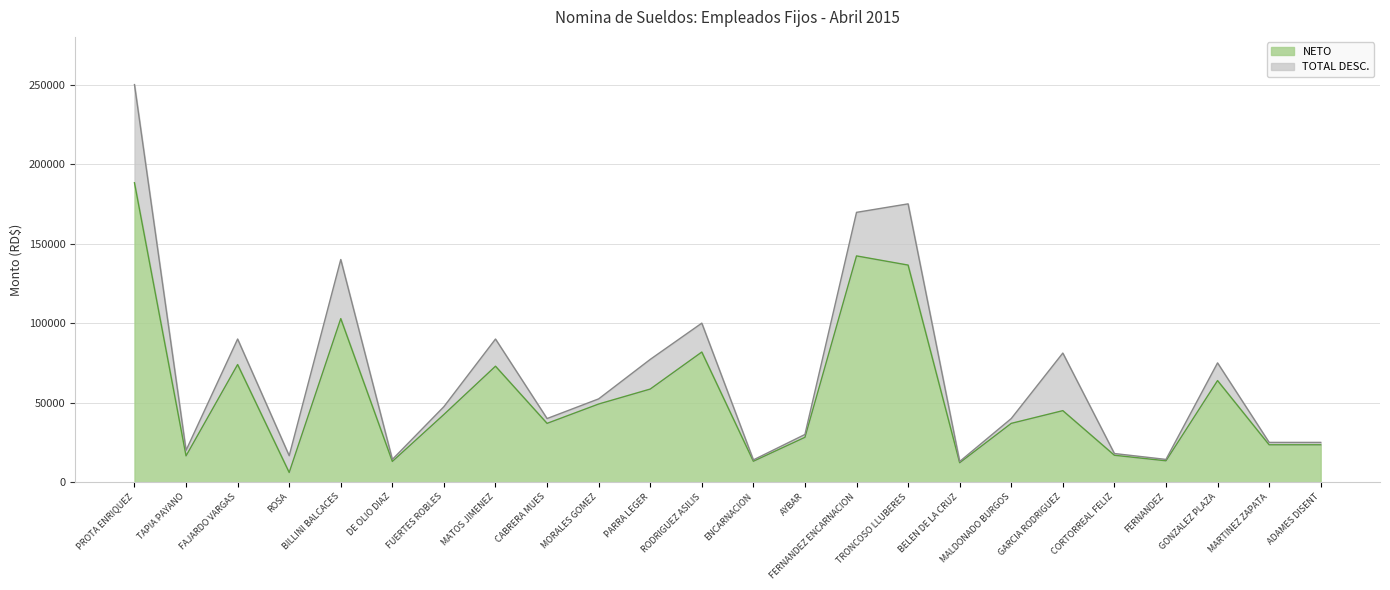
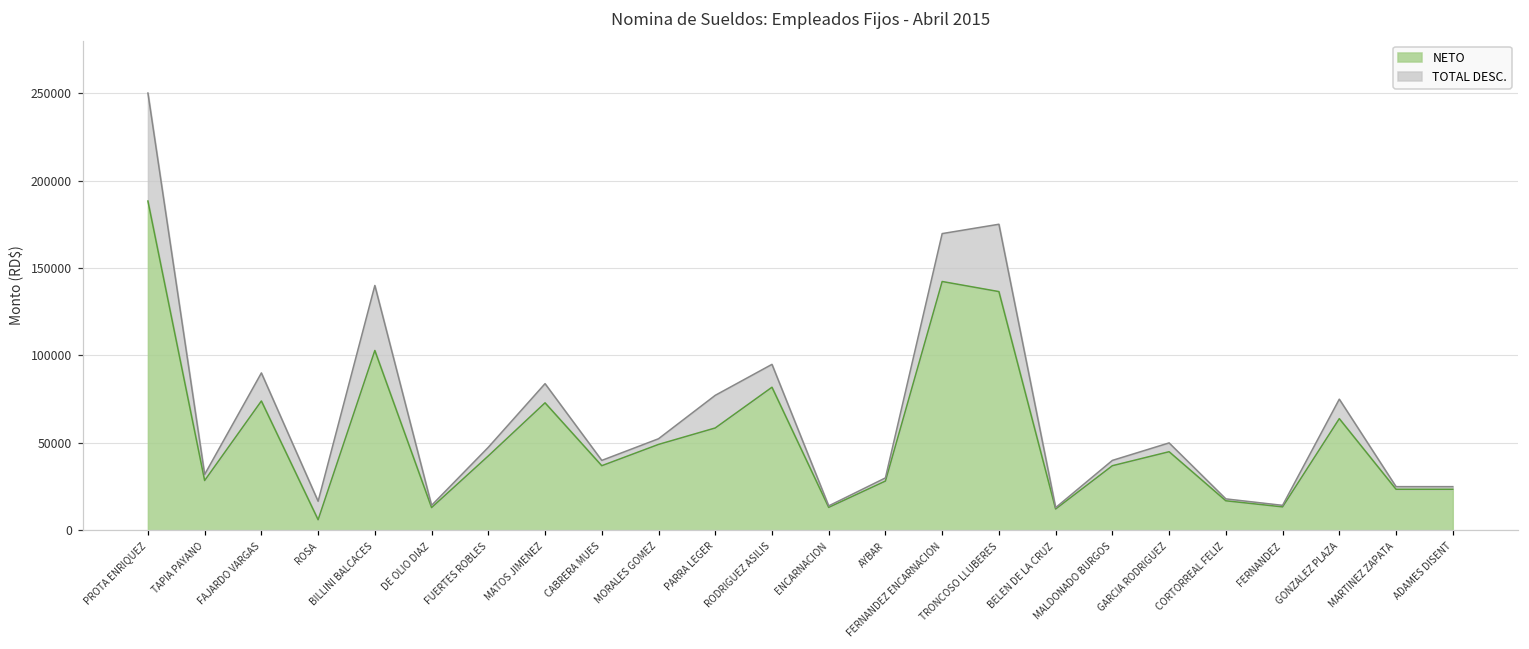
  {
    "NETO": {
      "PROTA ENRIQUEZ": 188000,
-     "TAPIA PAYANO": 17000,
+     "TAPIA PAYANO": 28000,
      "FAJARDO VARGAS": 74000,
      "ROSA": 6000,
      "BILLINI BALCACES": 103000,
      "FUERTES ROBLES": 43000,
      "MATOS JIMENEZ": 73000,
      "CABRERA MUES": 37000,
      "MORALES GOMEZ": 49000,
      "PARRA LEGER": 59000,
      "RODRIGUEZ ASILIS": 82000,
      "AYBAR": 28000,
      "FERNANDEZ ENCARNACION": 142000,
      "TRONCOSO LLUBERES": 137000,
      "MALDONADO BURGOS": 37000,
      "GARCIA RODRIGUEZ": 45000,
      "GONZALEZ PLAZA": 64000
    },
    "TOTAL DESC.": {
      "PROTA ENRIQUEZ": 62000,
      "TAPIA PAYANO": 3000,
      "FAJARDO VARGAS": 16000,
      "ROSA": 11000,
      "BILLINI BALCACES": 37000,
      "FUERTES ROBLES": 5000,
-     "MATOS JIMENEZ": 17000,
+     "MATOS JIMENEZ": 11000,
      "CABRERA MUES": 3000,
      "MORALES GOMEZ": 3000,
      "PARRA LEGER": 19000,
-     "RODRIGUEZ ASILIS": 18000,
+     "RODRIGUEZ ASILIS": 13000,
      "AYBAR": 2000,
      "FERNANDEZ ENCARNACION": 27000,
      "TRONCOSO LLUBERES": 38000,
      "MALDONADO BURGOS": 3000,
-     "GARCIA RODRIGUEZ": 36000,
+     "GARCIA RODRIGUEZ": 5000,
      "GONZALEZ PLAZA": 11000
    }
  }
